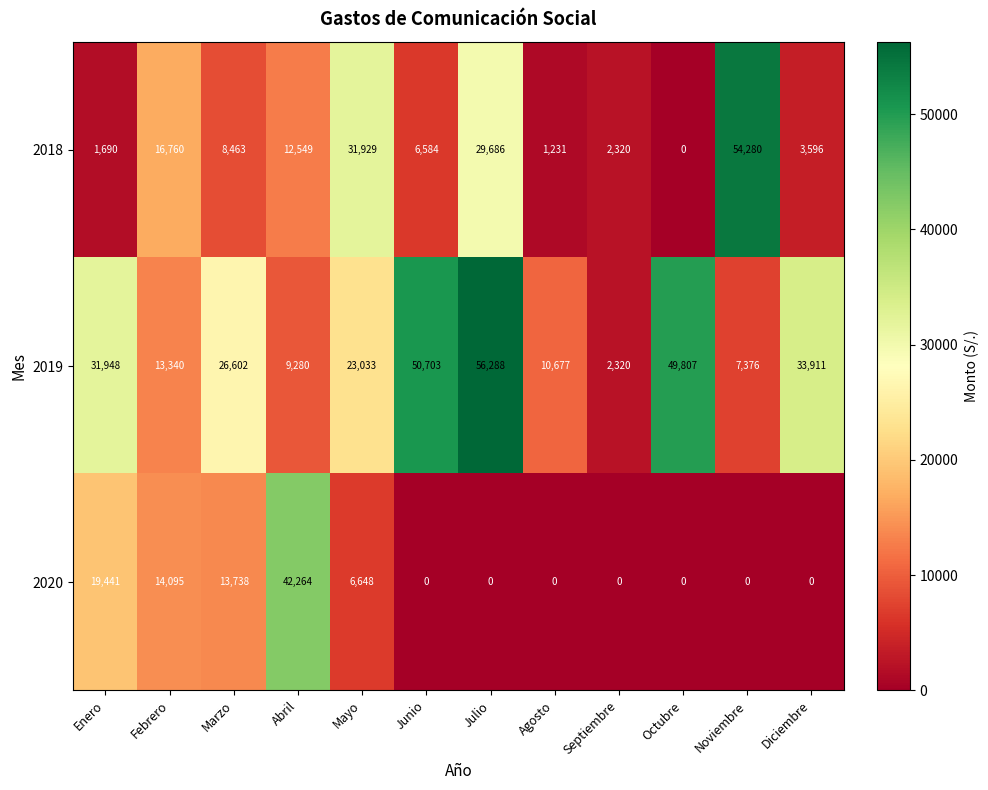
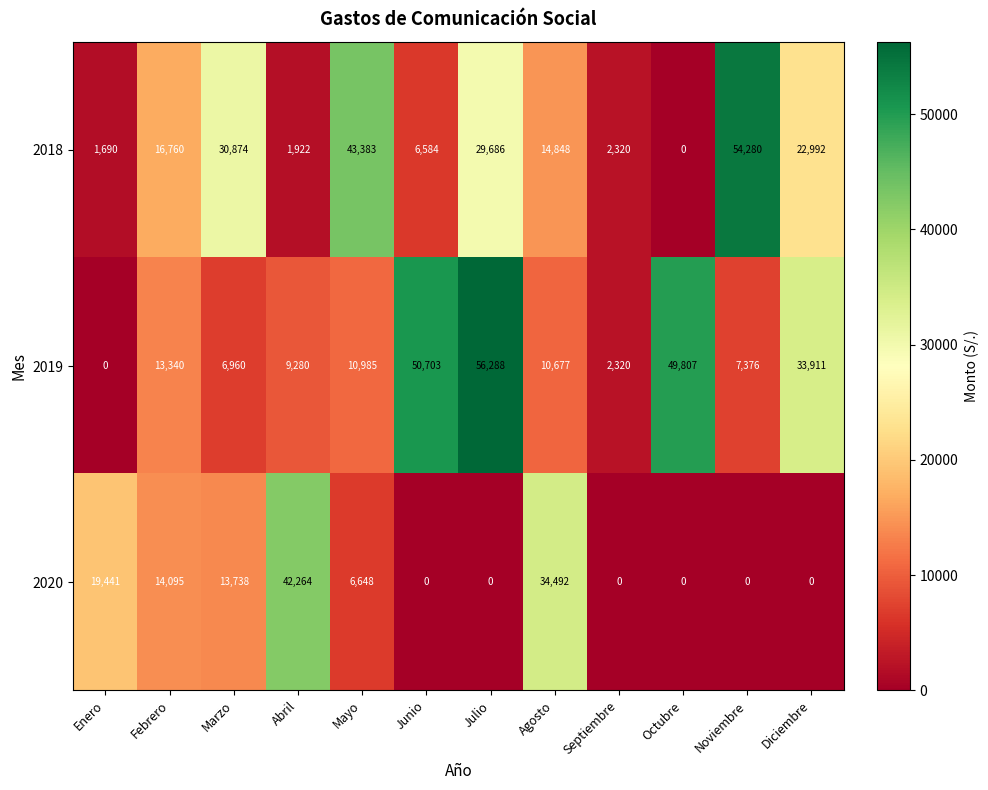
  {
    "2018": {
      "Enero": "1,690",
      "Febrero": "16,760",
-     "Marzo": "8,463",
-     "Abril": "12,549",
-     "Mayo": "31,929",
+     "Marzo": "30,874",
+     "Abril": "1,922",
+     "Mayo": "43,383",
      "Junio": "6,584",
      "Julio": "29,686",
-     "Agosto": "1,231",
+     "Agosto": "14,848",
      "Septiembre": "2,320",
      "Octubre": "0",
      "Noviembre": "54,280",
-     "Diciembre": "3,596"
+     "Diciembre": "22,992"
    },
    "2019": {
-     "Enero": "31,948",
+     "Enero": "0",
      "Febrero": "13,340",
-     "Marzo": "26,602",
+     "Marzo": "6,960",
      "Abril": "9,280",
-     "Mayo": "23,033",
+     "Mayo": "10,985",
      "Junio": "50,703",
      "Julio": "56,288",
      "Agosto": "10,677",
      "Septiembre": "2,320",
      "Octubre": "49,807",
      "Noviembre": "7,376",
      "Diciembre": "33,911"
    },
    "2020": {
      "Enero": "19,441",
      "Febrero": "14,095",
      "Marzo": "13,738",
      "Abril": "42,264",
      "Mayo": "6,648",
      "Junio": "0",
      "Julio": "0",
-     "Agosto": "0",
+     "Agosto": "34,492",
      "Septiembre": "0",
      "Octubre": "0",
      "Noviembre": "0",
      "Diciembre": "0"
    }
  }
